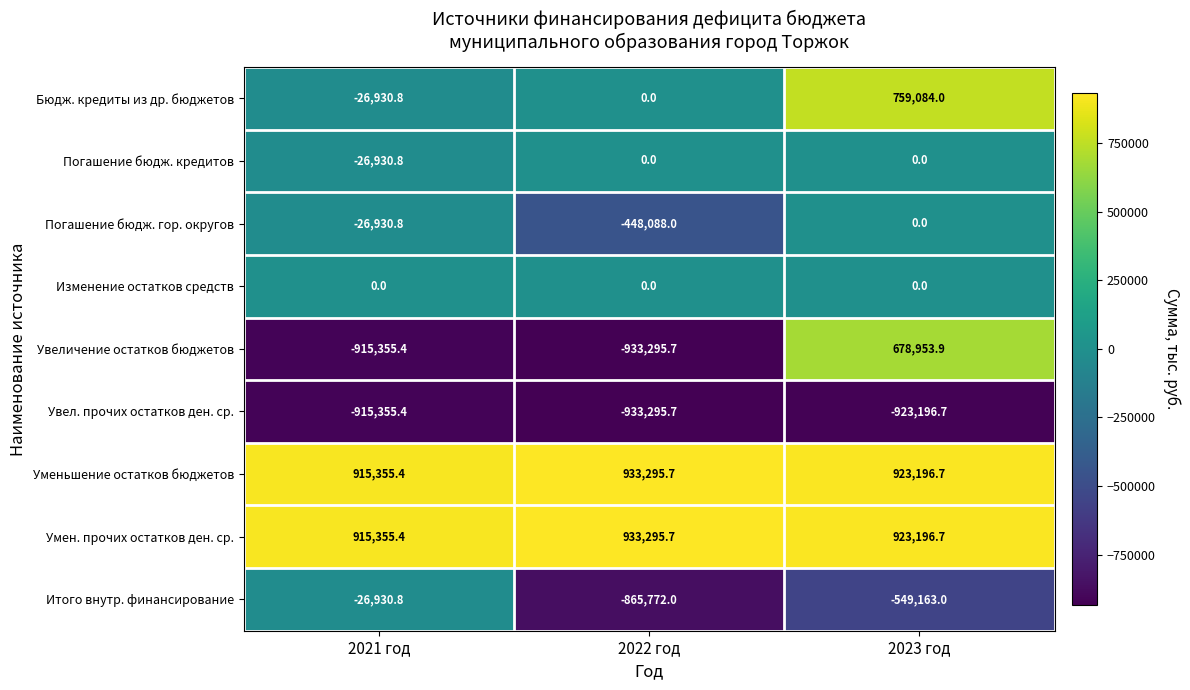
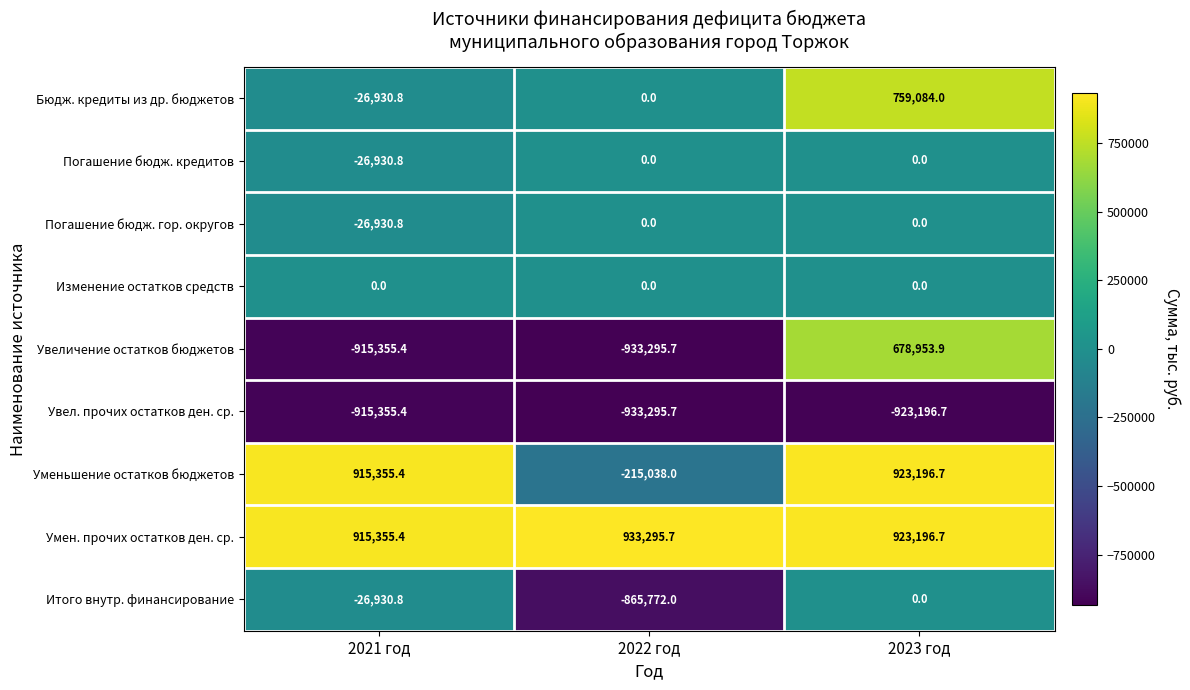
  {
    "Бюдж. кредиты из др. бюджетов": {
      "2021 год": "-26,930.8",
      "2022 год": "0.0",
      "2023 год": "759,084.0"
    },
    "Погашение бюдж. кредитов": {
      "2021 год": "-26,930.8",
      "2022 год": "0.0",
      "2023 год": "0.0"
    },
    "Погашение бюдж. гор. округов": {
      "2021 год": "-26,930.8",
-     "2022 год": "-448,088.0",
+     "2022 год": "0.0",
      "2023 год": "0.0"
    },
    "Изменение остатков средств": {
      "2021 год": "0.0",
      "2022 год": "0.0",
      "2023 год": "0.0"
    },
    "Увеличение остатков бюджетов": {
      "2021 год": "-915,355.4",
      "2022 год": "-933,295.7",
      "2023 год": "678,953.9"
    },
    "Увел. прочих остатков ден. ср.": {
      "2021 год": "-915,355.4",
      "2022 год": "-933,295.7",
      "2023 год": "-923,196.7"
    },
    "Уменьшение остатков бюджетов": {
      "2021 год": "915,355.4",
-     "2022 год": "933,295.7",
+     "2022 год": "-215,038.0",
      "2023 год": "923,196.7"
    },
    "Умен. прочих остатков ден. ср.": {
      "2021 год": "915,355.4",
      "2022 год": "933,295.7",
      "2023 год": "923,196.7"
    },
    "Итого внутр. финансирование": {
      "2021 год": "-26,930.8",
      "2022 год": "-865,772.0",
-     "2023 год": "-549,163.0"
+     "2023 год": "0.0"
    }
  }
